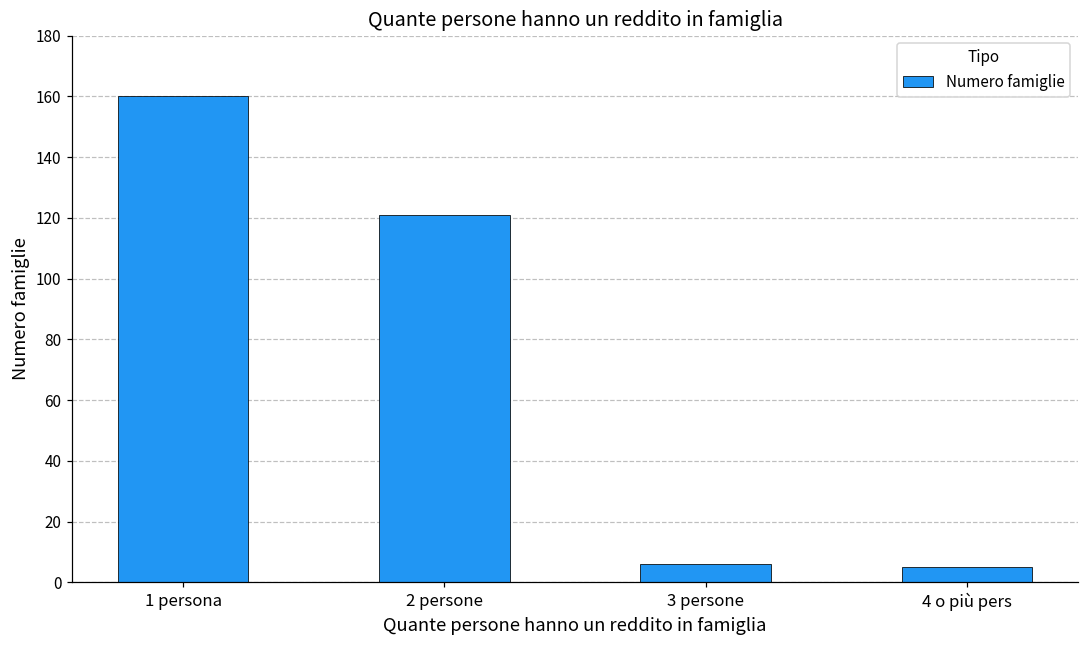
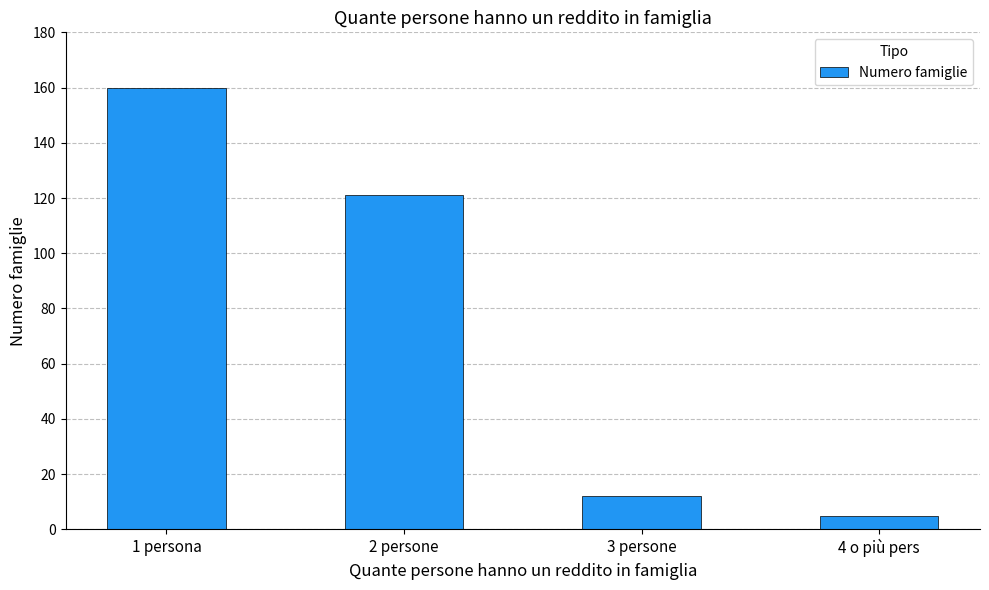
  {
    "1 persona": 160,
    "2 persone": 121,
-   "3 persone": 6,
+   "3 persone": 12,
    "4 o più pers": 5
  }
